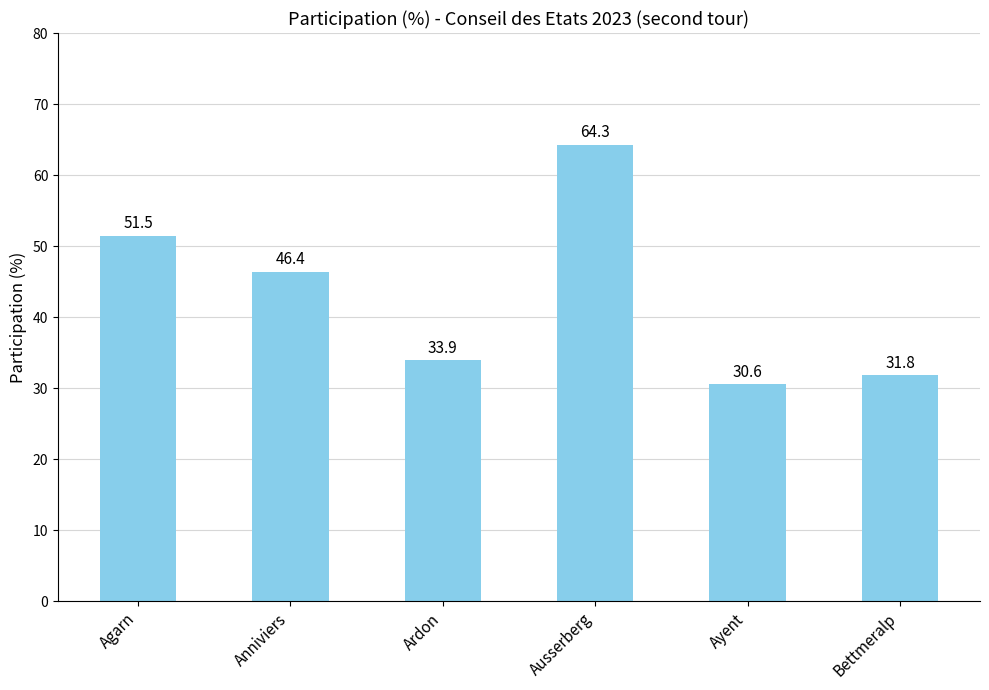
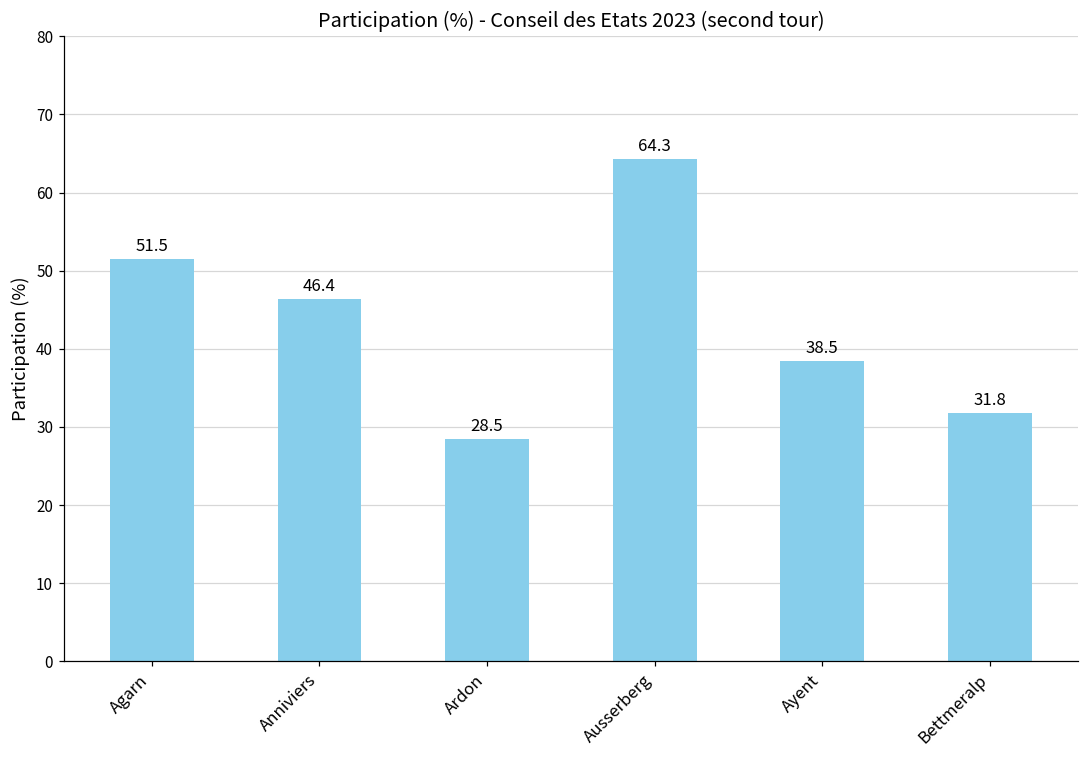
  {
    "Agarn": 51.5,
    "Anniviers": 46.4,
-   "Ardon": 33.9,
+   "Ardon": 28.5,
    "Ausserberg": 64.3,
-   "Ayent": 30.6,
+   "Ayent": 38.5,
    "Bettmeralp": 31.8
  }
